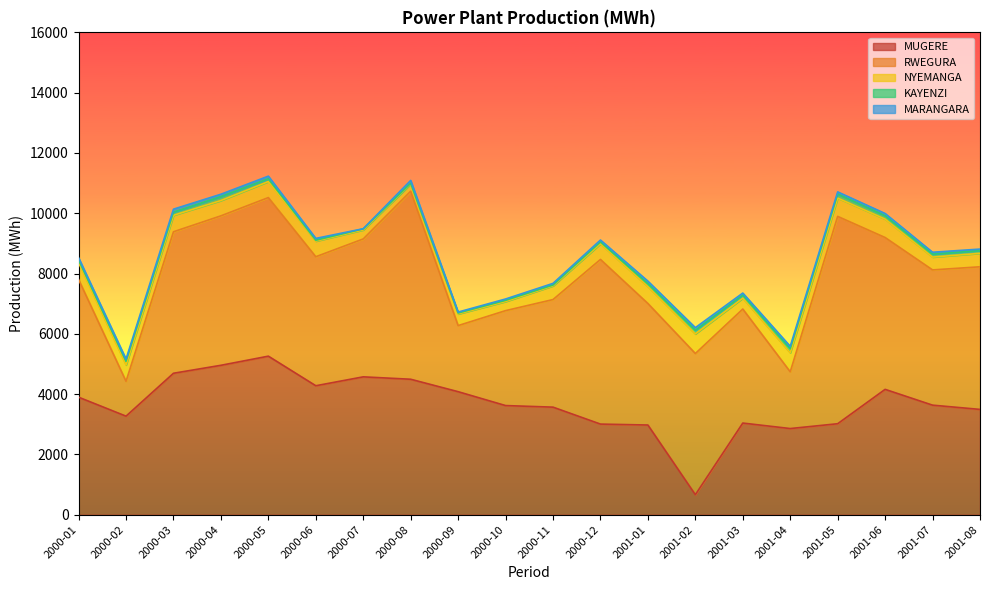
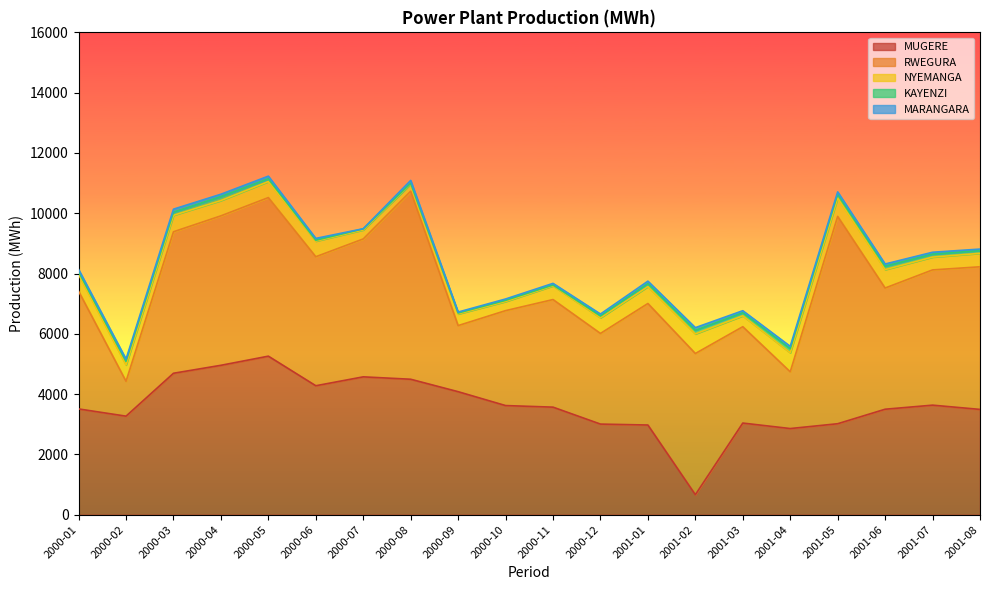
  {
    "MUGERE": {
-     "2000-01": 3900,
+     "2000-01": 3500,
      "2000-02": 3300,
      "2000-03": 4700,
      "2000-04": 5000,
      "2000-05": 5300,
      "2000-06": 4300,
      "2000-07": 4600,
      "2000-08": 4500,
      "2000-09": 4100,
      "2000-10": 3600,
      "2000-11": 3600,
      "2000-12": 3000,
      "2001-01": 3000,
      "2001-02": 700,
      "2001-03": 3000,
      "2001-04": 2900,
      "2001-05": 3000,
-     "2001-06": 4200,
+     "2001-06": 3500,
      "2001-07": 3600,
      "2001-08": 3500
    },
    "RWEGURA": {
      "2000-01": 3900,
      "2000-02": 1200,
      "2000-03": 4700,
      "2000-04": 5000,
      "2000-05": 5300,
      "2000-06": 4300,
      "2000-07": 4600,
      "2000-08": 6200,
      "2000-09": 2200,
      "2000-10": 3100,
      "2000-11": 3600,
-     "2000-12": 5500,
+     "2000-12": 3000,
      "2001-01": 4000,
      "2001-02": 4700,
-     "2001-03": 3800,
+     "2001-03": 3200,
      "2001-04": 1900,
      "2001-05": 6900,
-     "2001-06": 5000,
+     "2001-06": 4000,
      "2001-07": 4500,
      "2001-08": 4700
    },
    "NYEMANGA": {
      "2000-01": 600,
      "2000-02": 500,
      "2000-03": 500,
      "2000-04": 500,
      "2000-05": 500,
      "2001-01": 600,
      "2001-02": 700,
      "2001-03": 400,
      "2001-04": 600,
      "2001-05": 600,
      "2001-06": 600,
      "2001-07": 400,
      "2001-08": 400
    },
    "KAYENZI": {
      "2000-03": 100,
      "2000-05": 100,
      "2001-01": 100,
      "2001-02": 100
    },
    "MARANGARA": {
      "2000-03": 100,
      "2000-05": 100,
      "2000-08": 100,
      "2001-01": 100,
      "2001-02": 100
    }
  }
